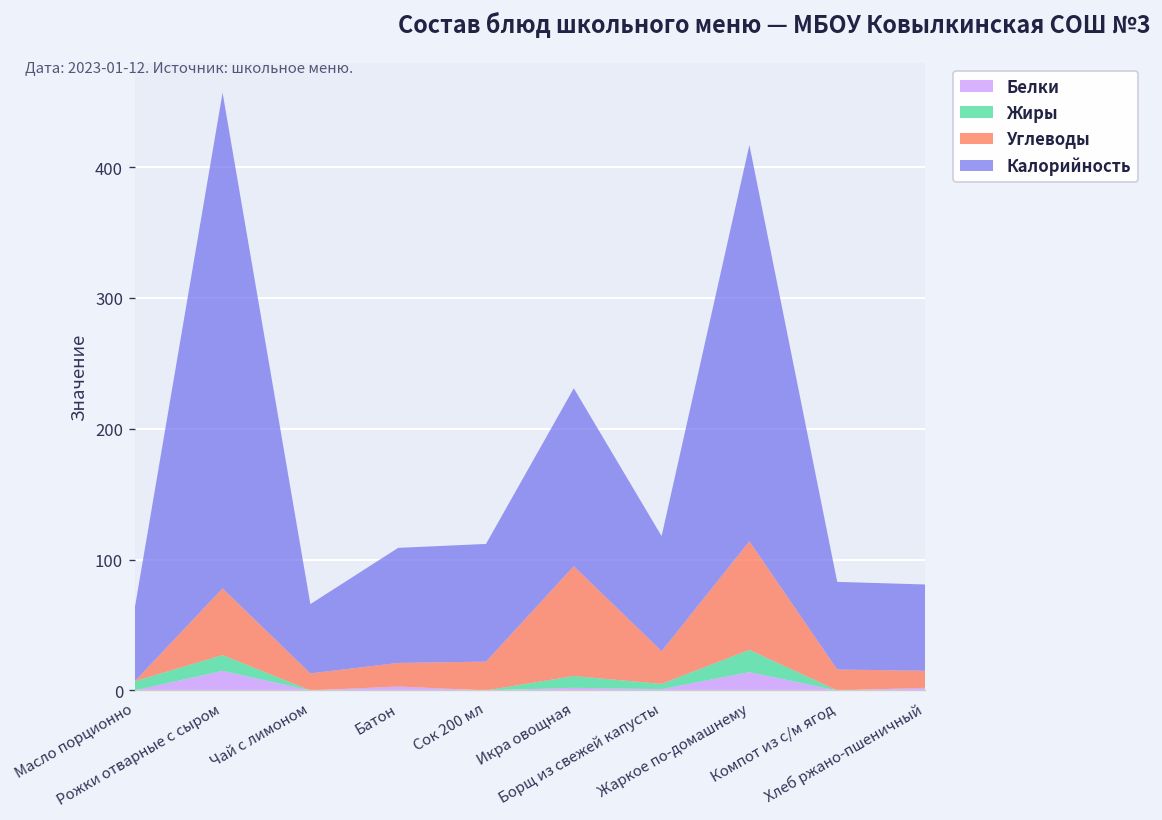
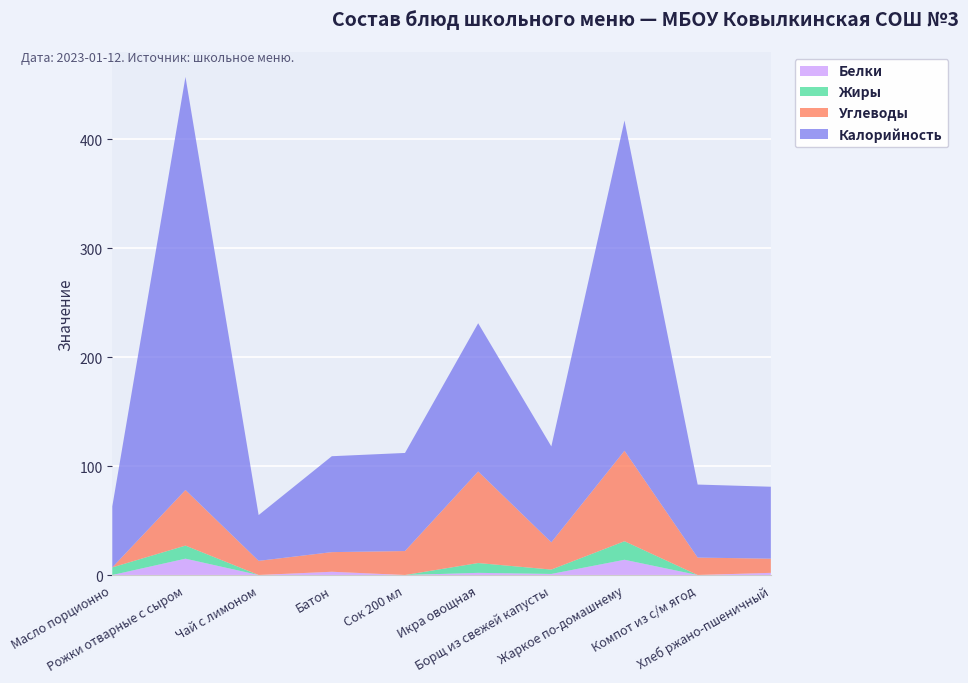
  {
    "Белки": {
      "Масло порционно": 0,
      "Рожки отварные с сыром": 15,
      "Жаркое по-домашнему": 14
    },
    "Жиры": {
      "Рожки отварные с сыром": 12,
      "Икра овощная": 9,
      "Борщ из свежей капусты": 4,
      "Жаркое по-домашнему": 17
    },
    "Углеводы": {
      "Рожки отварные с сыром": 51,
      "Чай с лимоном": 13,
      "Батон": 18,
      "Сок 200 мл": 22,
      "Икра овощная": 84,
      "Борщ из свежей капусты": 25,
      "Жаркое по-домашнему": 83,
      "Компот из с/м ягод": 16,
      "Хлеб ржано-пшеничный": 13
    },
    "Калорийность": {
      "Масло порционно": 56,
      "Рожки отварные с сыром": 379,
-     "Чай с лимоном": 53,
+     "Чай с лимоном": 42,
      "Батон": 88,
      "Сок 200 мл": 90,
      "Икра овощная": 136,
      "Борщ из свежей капусты": 88,
      "Жаркое по-домашнему": 303,
      "Компот из с/м ягод": 67,
      "Хлеб ржано-пшеничный": 66
    }
  }
